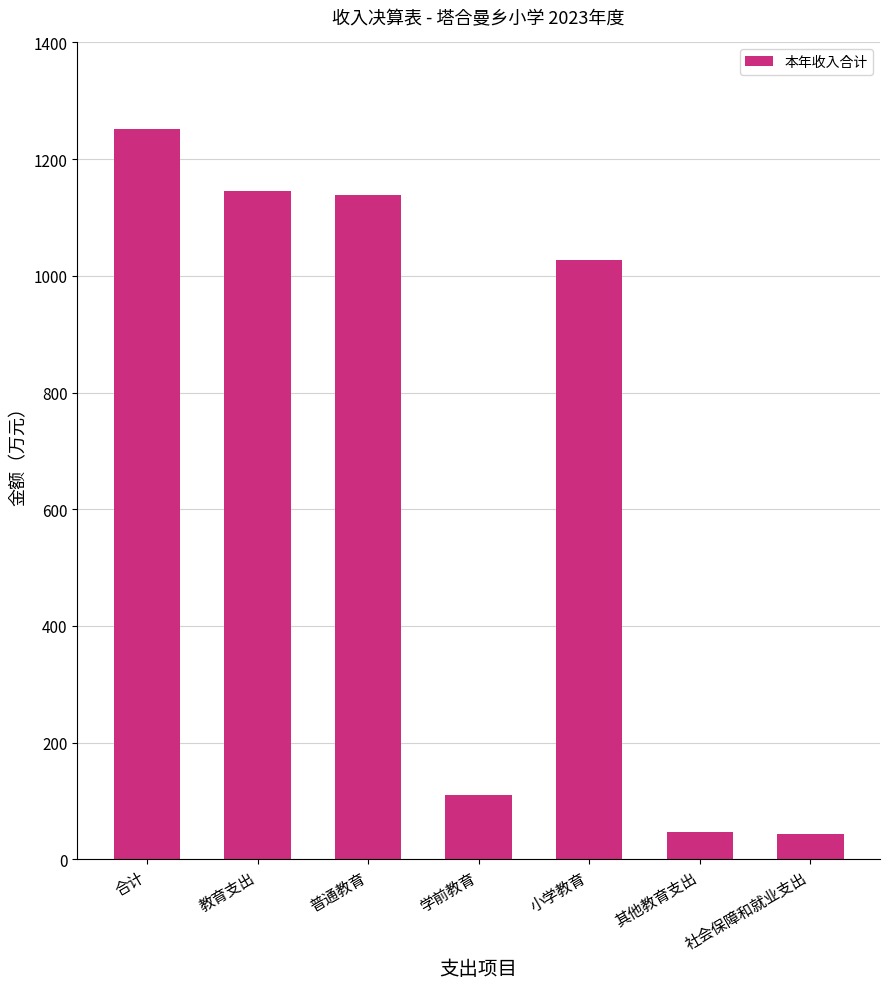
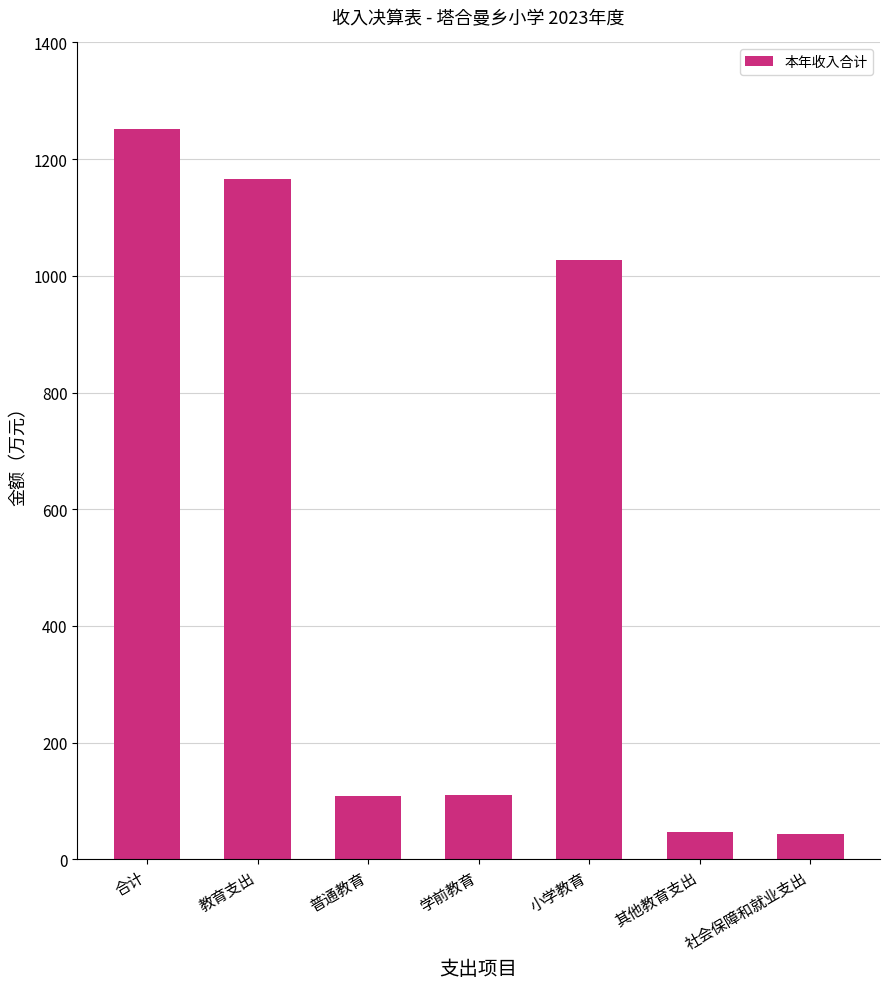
  {
    "合计": 1250,
-   "教育支出": 1150,
-   "普通教育": 1140,
+   "教育支出": 1170,
+   "普通教育": 110,
    "学前教育": 110,
    "小学教育": 1030,
    "其他教育支出": 50,
    "社会保障和就业支出": 40
  }
